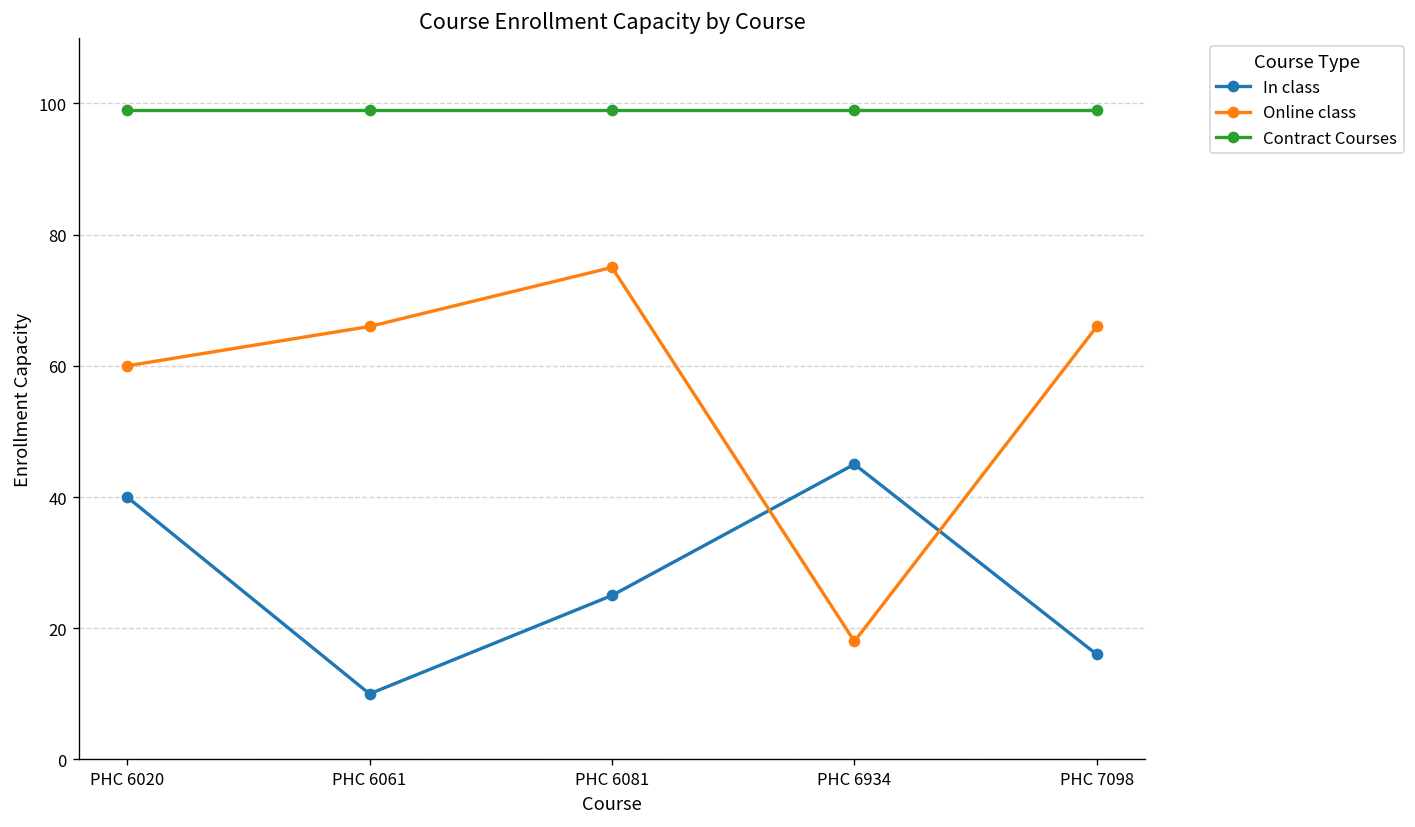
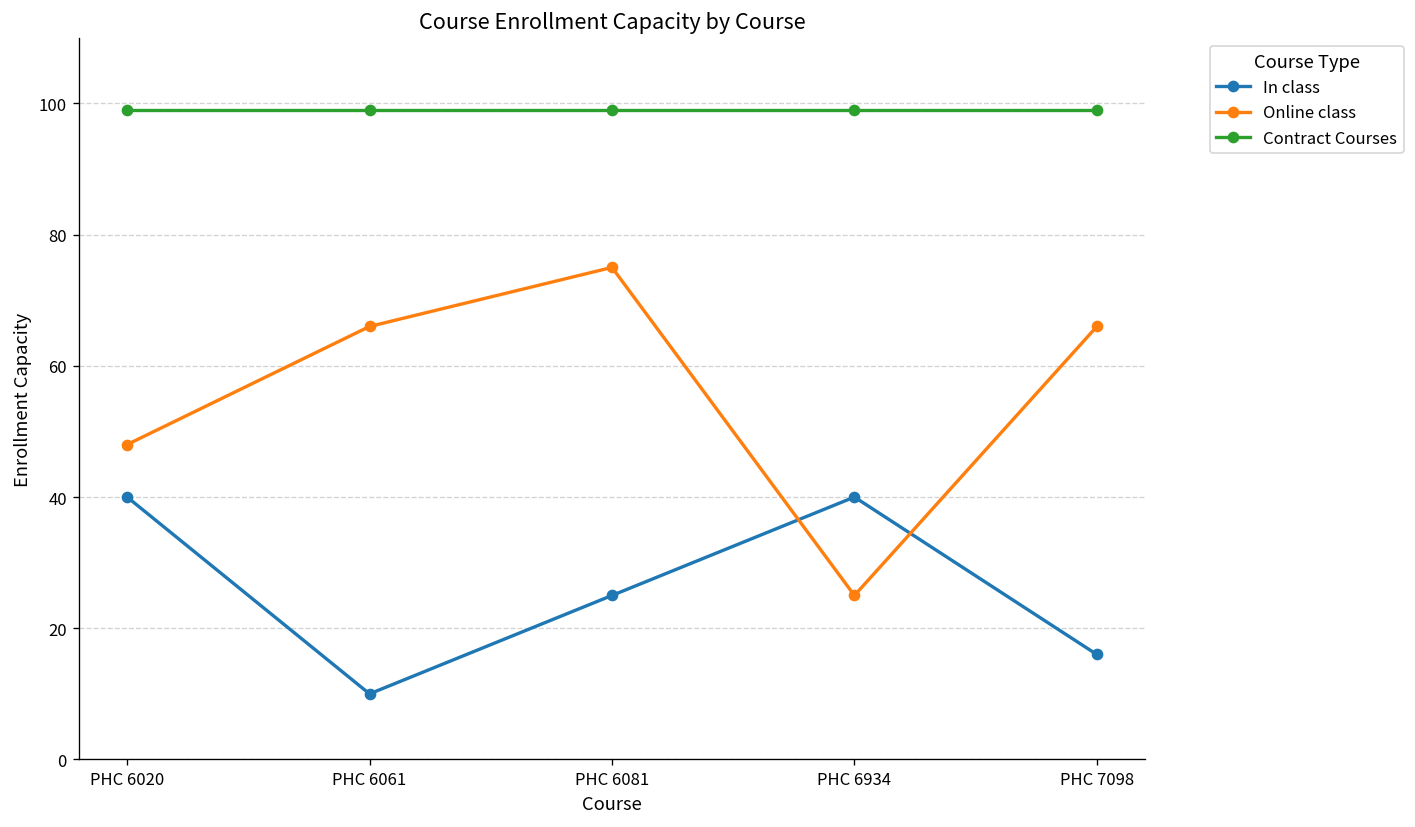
  {
    "In class": {
      "PHC 6020": 40,
      "PHC 6061": 10,
      "PHC 6081": 25,
-     "PHC 6934": 45,
+     "PHC 6934": 40,
      "PHC 7098": 16
    },
    "Online class": {
-     "PHC 6020": 60,
+     "PHC 6020": 48,
      "PHC 6061": 66,
      "PHC 6081": 75,
-     "PHC 6934": 18,
+     "PHC 6934": 25,
      "PHC 7098": 66
    },
    "Contract Courses": {
      "PHC 6020": 99,
      "PHC 6061": 99,
      "PHC 6081": 99,
      "PHC 6934": 99,
      "PHC 7098": 99
    }
  }
